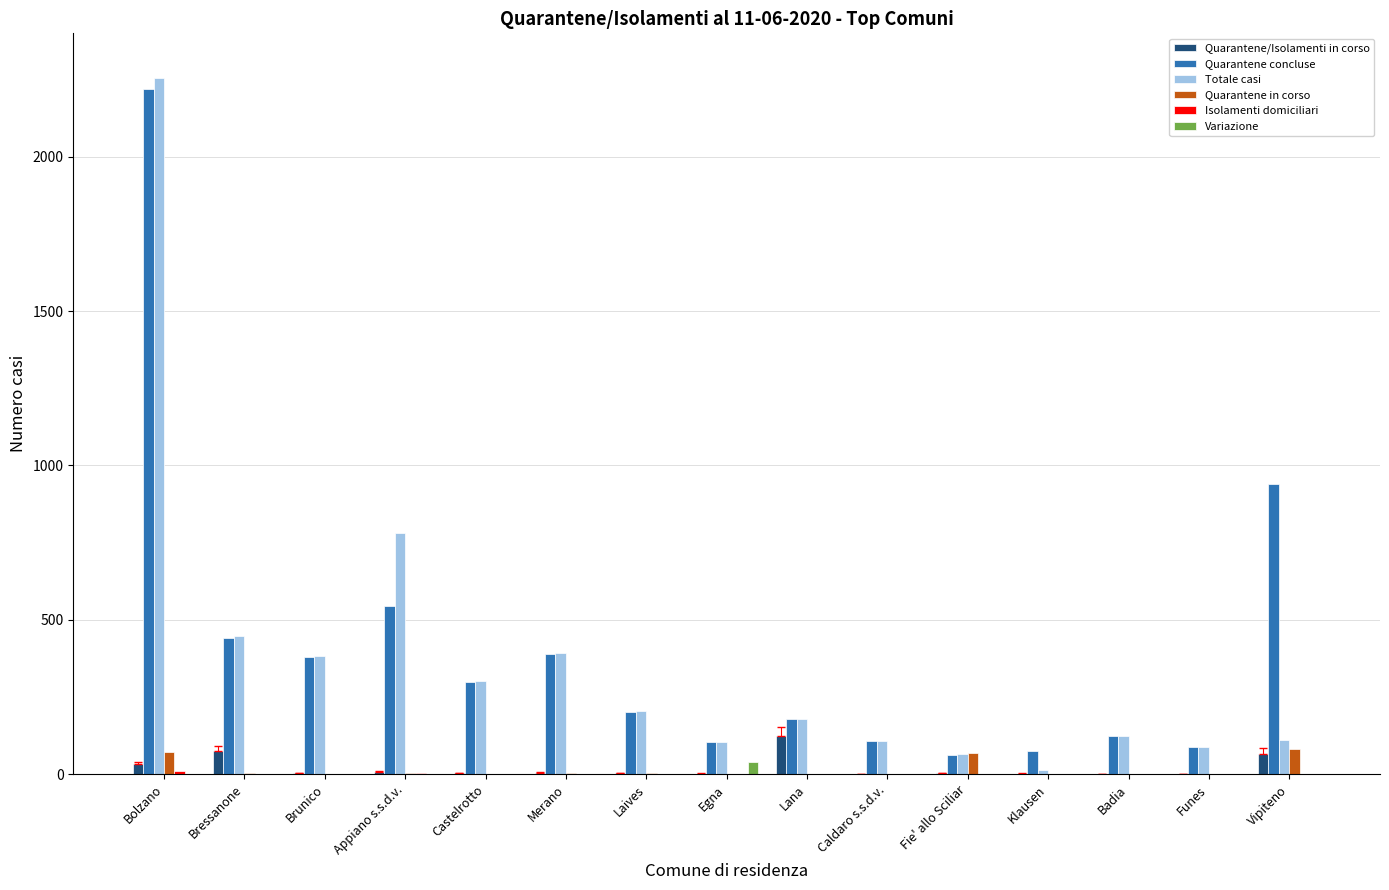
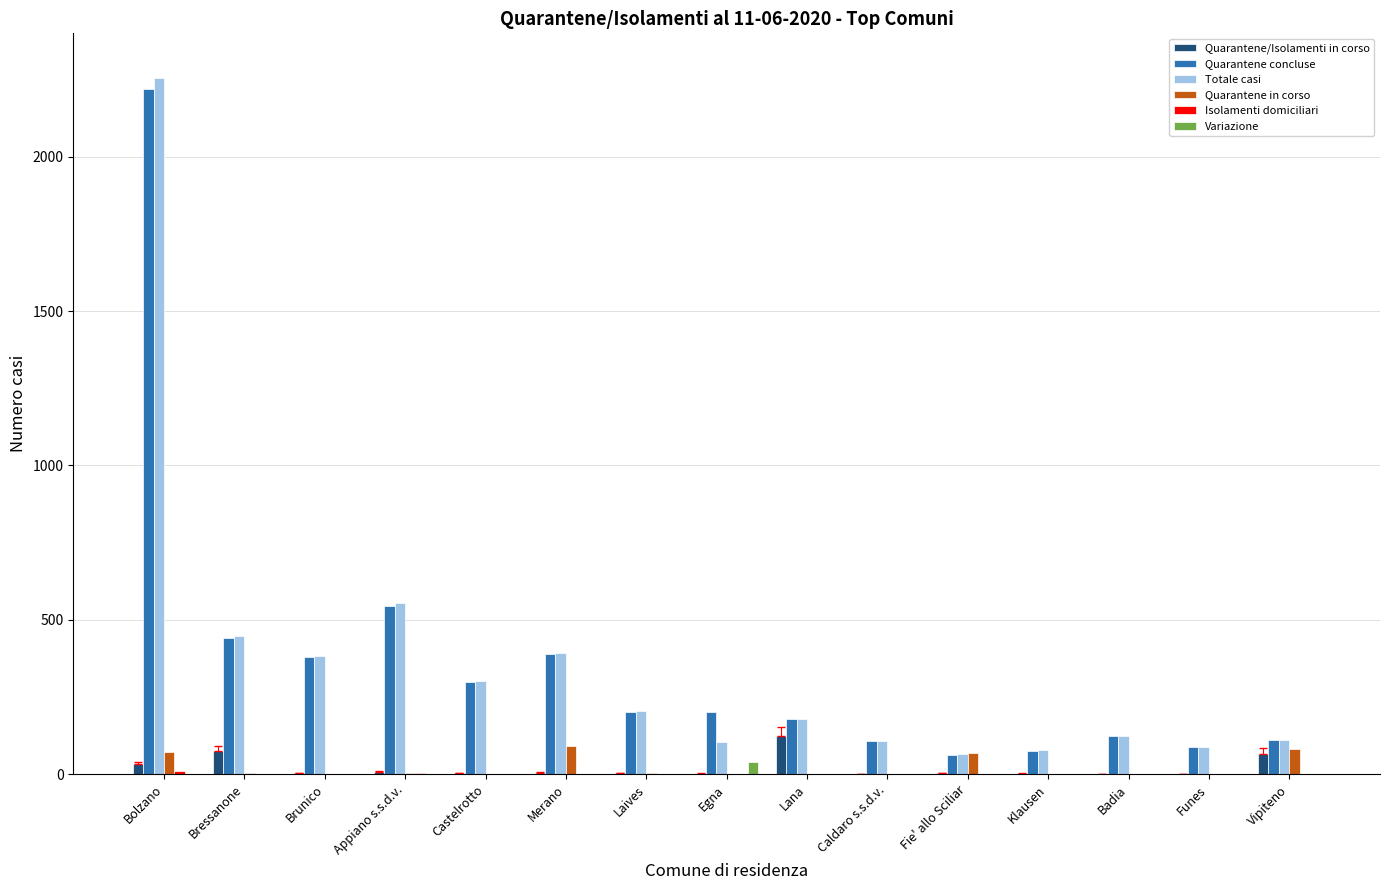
  {
    "Quarantene/Isolamenti in corso": {
      "Bolzano": 30,
      "Bressanone": 70,
      "Lana": 120,
      "Caldaro s.s.d.v.": 0,
      "Badia": 0,
      "Funes": 0,
      "Vipiteno": 70
    },
    "Quarantene concluse": {
      "Bolzano": 2220,
      "Bressanone": 440,
      "Brunico": 380,
      "Appiano s.s.d.v.": 550,
      "Castelrotto": 300,
      "Merano": 390,
      "Laives": 200,
-     "Egna": 100,
+     "Egna": 200,
      "Lana": 180,
      "Caldaro s.s.d.v.": 110,
      "Fie' allo Sciliar": 60,
      "Klausen": 80,
      "Badia": 130,
      "Funes": 90,
-     "Vipiteno": 940
+     "Vipiteno": 110
    },
    "Totale casi": {
      "Bolzano": 2250,
      "Bressanone": 450,
      "Brunico": 380,
-     "Appiano s.s.d.v.": 780,
+     "Appiano s.s.d.v.": 550,
      "Castelrotto": 300,
      "Merano": 390,
      "Laives": 210,
      "Egna": 110,
      "Lana": 180,
      "Caldaro s.s.d.v.": 110,
      "Fie' allo Sciliar": 70,
-     "Klausen": 20,
+     "Klausen": 80,
      "Badia": 130,
      "Funes": 90,
      "Vipiteno": 110
    },
    "Quarantene in corso": {
      "Bolzano": 70,
-     "Merano": 0,
+     "Merano": 90,
      "Caldaro s.s.d.v.": 0,
      "Fie' allo Sciliar": 70,
      "Klausen": 0,
      "Badia": 0,
      "Funes": 0,
      "Vipiteno": 80
    },
    "Variazione": {
      "Brunico": 0,
      "Appiano s.s.d.v.": 0,
      "Castelrotto": 0,
      "Merano": 0,
      "Laives": 0,
      "Egna": 40,
      "Lana": 0,
      "Caldaro s.s.d.v.": 0,
      "Fie' allo Sciliar": 0,
      "Klausen": 0,
      "Badia": 0,
      "Funes": 0,
      "Vipiteno": 0
    }
  }
